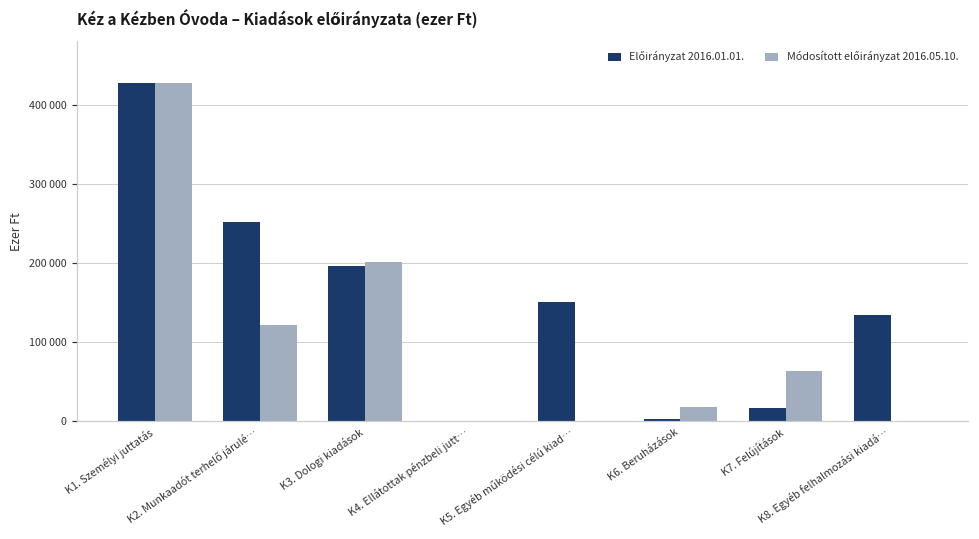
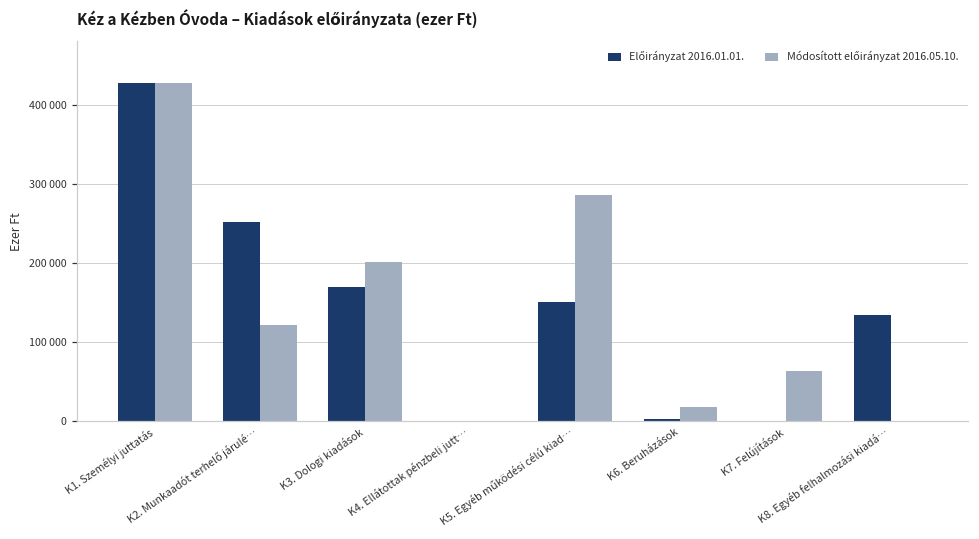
  {
    "Előirányzat 2016.01.01.": {
      "K1. Személyi juttatás": 430000,
      "K2. Munkaadót terhelő járulé…": 250000,
-     "K3. Dologi kiadások": 200000,
+     "K3. Dologi kiadások": 170000,
      "K4. Ellátottak pénzbeli jutt…": 0,
      "K5. Egyéb működési célú kiad…": 150000,
-     "K7. Felújítások": 20000,
+     "K7. Felújítások": 0,
      "K8. Egyéb felhalmozási kiadá…": 130000
    },
    "Módosított előirányzat 2016.05.10.": {
      "K1. Személyi juttatás": 430000,
      "K2. Munkaadót terhelő járulé…": 120000,
      "K3. Dologi kiadások": 200000,
      "K4. Ellátottak pénzbeli jutt…": 0,
-     "K5. Egyéb működési célú kiad…": 0,
+     "K5. Egyéb működési célú kiad…": 290000,
      "K6. Beruházások": 20000,
      "K7. Felújítások": 60000,
      "K8. Egyéb felhalmozási kiadá…": 0
    }
  }
